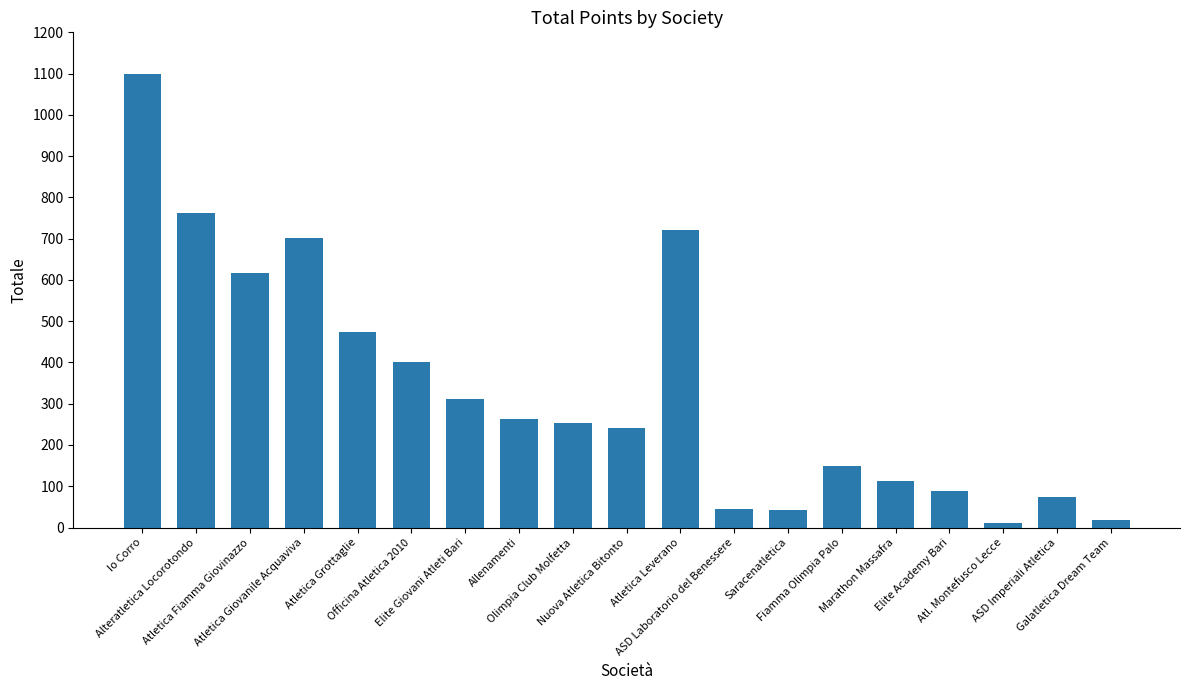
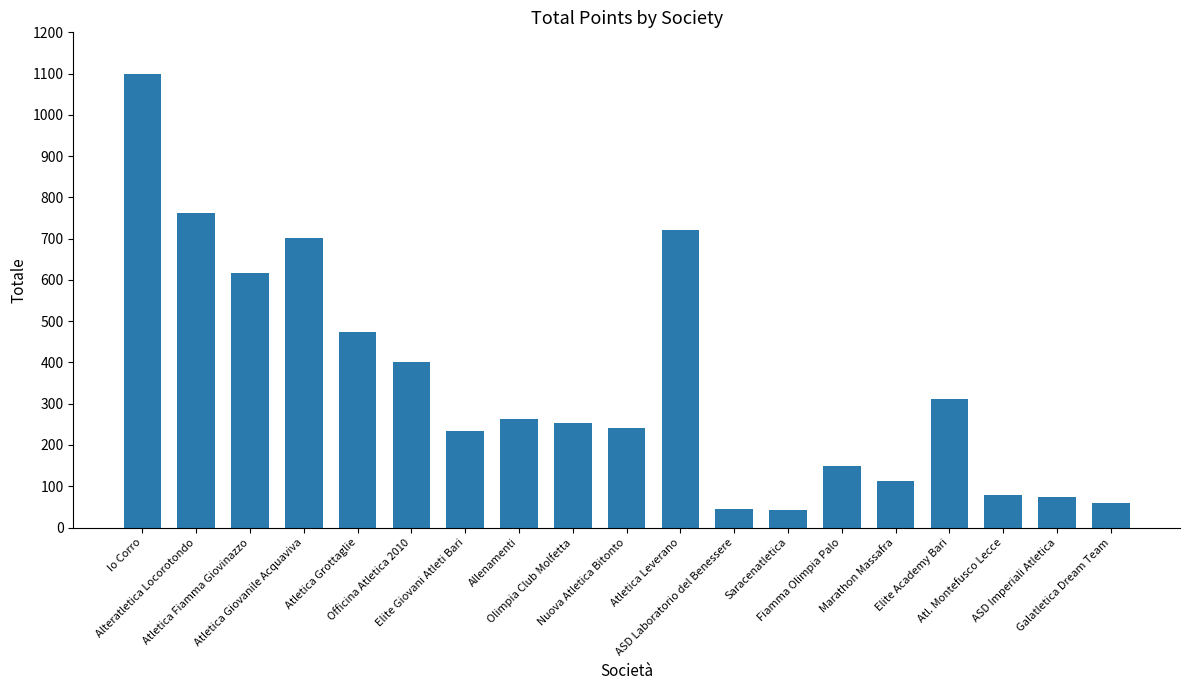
  {
    "Io Corro": 1100,
    "Alteratletica Locorotondo": 760,
    "Atletica Fiamma Giovinazzo": 620,
    "Atletica Giovanile Acquaviva": 700,
    "Atletica Grottaglie": 470,
    "Officina Atletica 2010": 400,
-   "Elite Giovani Atleti Bari": 310,
+   "Elite Giovani Atleti Bari": 240,
    "Allenamenti": 260,
    "Olimpia Club Molfetta": 250,
    "Nuova Atletica Bitonto": 240,
    "Atletica Leverano": 720,
    "ASD Laboratorio del Benessere": 50,
    "Saracenatletica": 40,
    "Fiamma Olimpia Palo": 150,
    "Marathon Massafra": 110,
-   "Elite Academy Bari": 90,
-   "Atl. Montefusco Lecce": 10,
+   "Elite Academy Bari": 310,
+   "Atl. Montefusco Lecce": 80,
    "ASD Imperiali Atletica": 80,
-   "Galatletica Dream Team": 20
+   "Galatletica Dream Team": 60
  }
